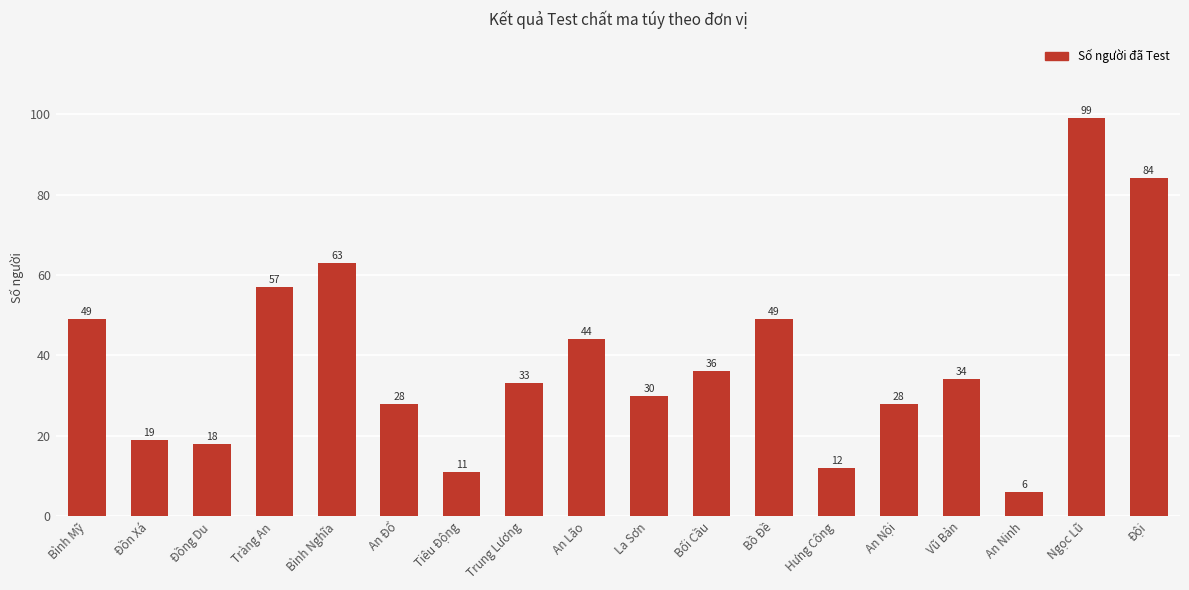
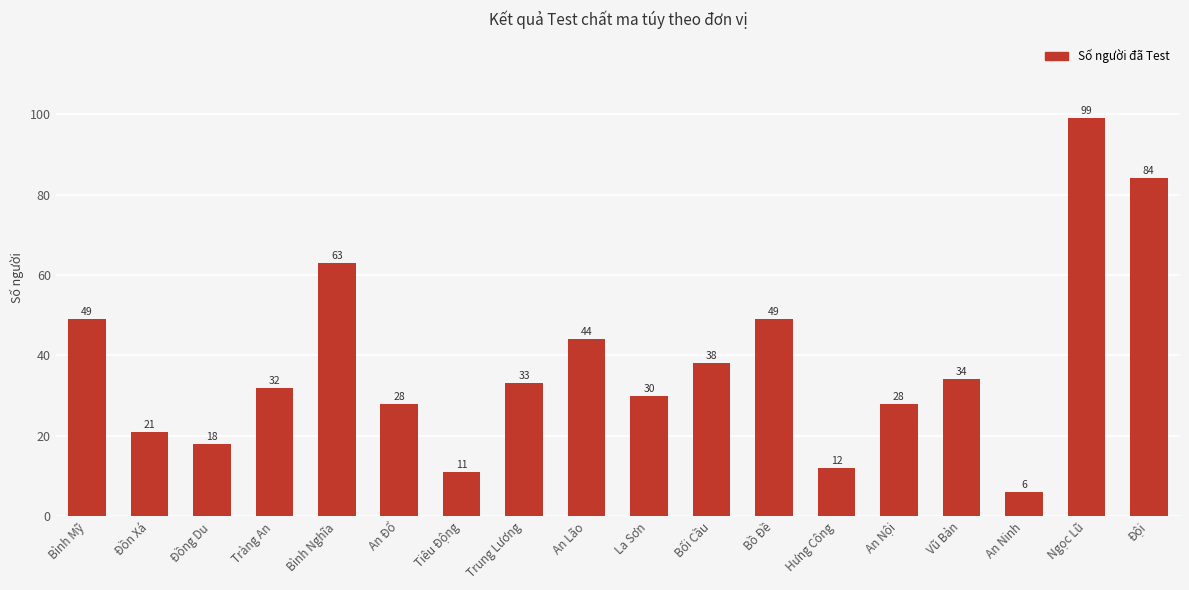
  {
    "Bình Mỹ": 49,
-   "Đồn Xá": 19,
+   "Đồn Xá": 21,
    "Đồng Du": 18,
-   "Tràng An": 57,
+   "Tràng An": 32,
    "Bình Nghĩa": 63,
    "An Đổ": 28,
    "Tiêu Động": 11,
    "Trung Lương": 33,
    "An Lão": 44,
    "La Sơn": 30,
-   "Bối Cầu": 36,
+   "Bối Cầu": 38,
    "Bồ Đề": 49,
    "Hưng Công": 12,
    "An Nội": 28,
    "Vũ Bản": 34,
    "An Ninh": 6,
    "Ngọc Lũ": 99,
    "Đội": 84
  }
